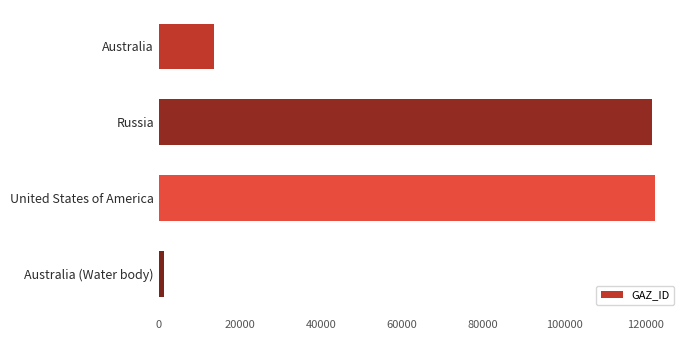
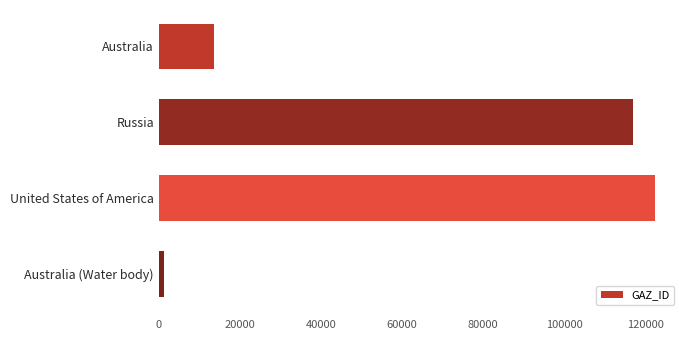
  {
    "Australia": 14000,
-   "Russia": 122000,
+   "Russia": 117000,
    "United States of America": 122000,
    "Australia (Water body)": 1000
  }
